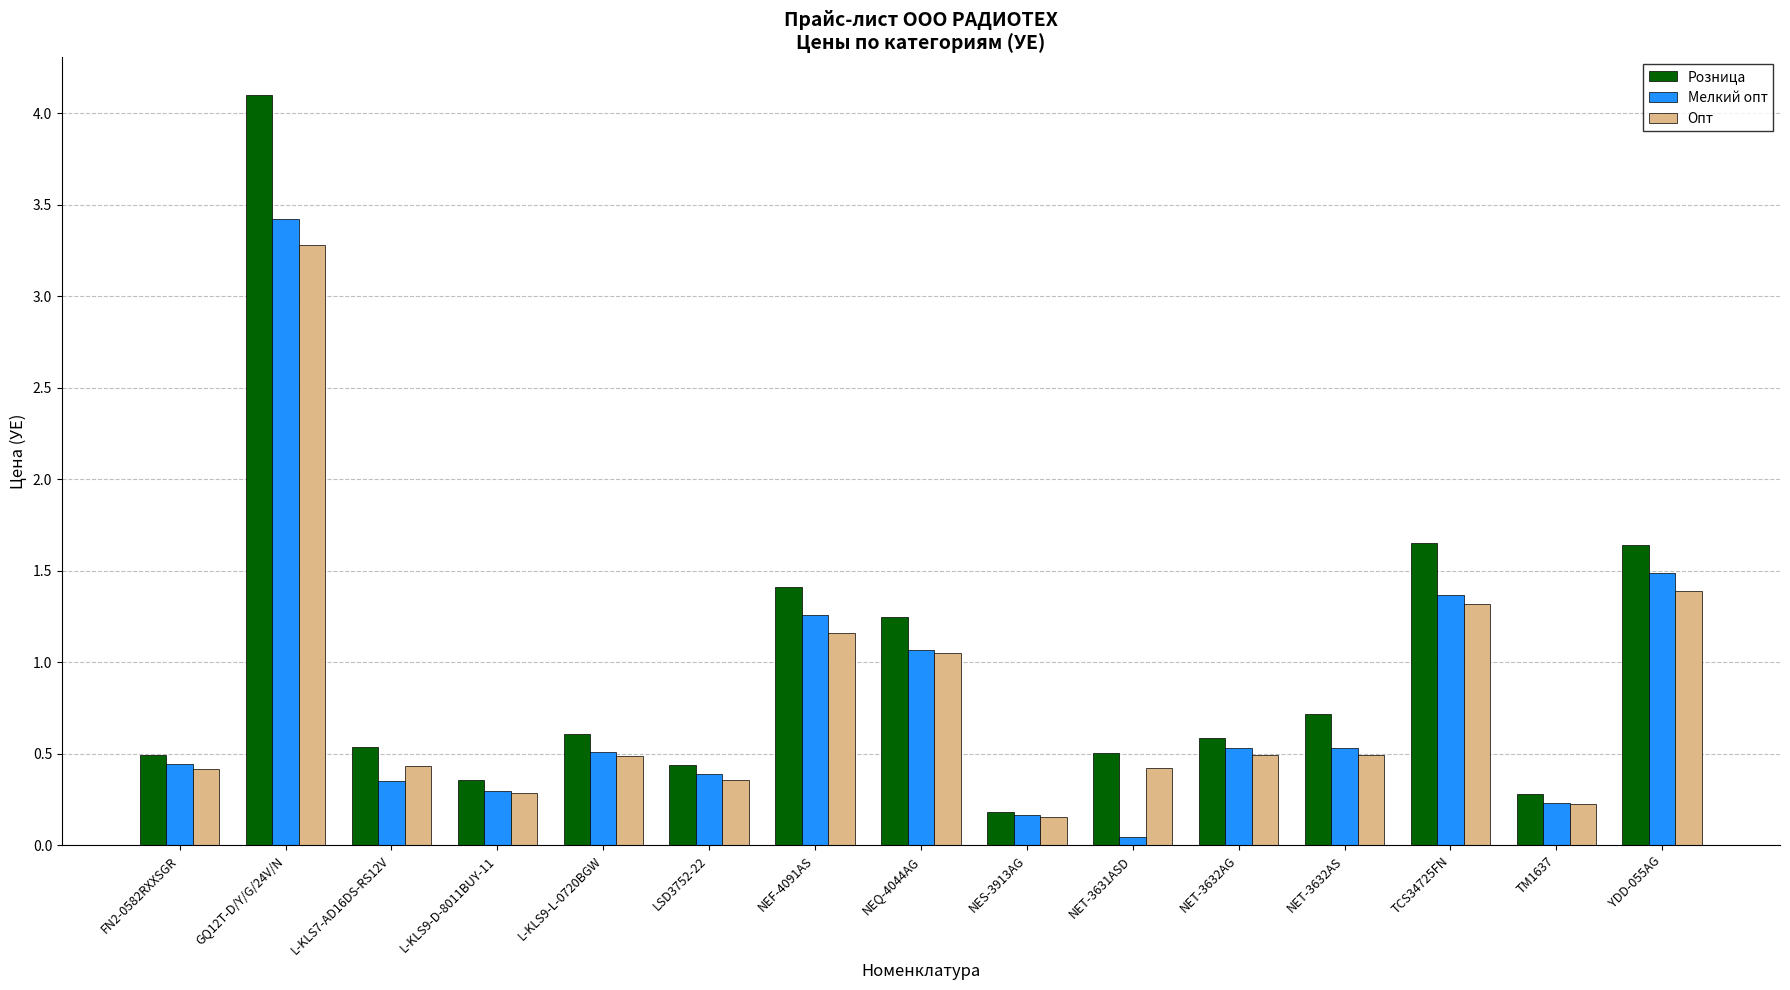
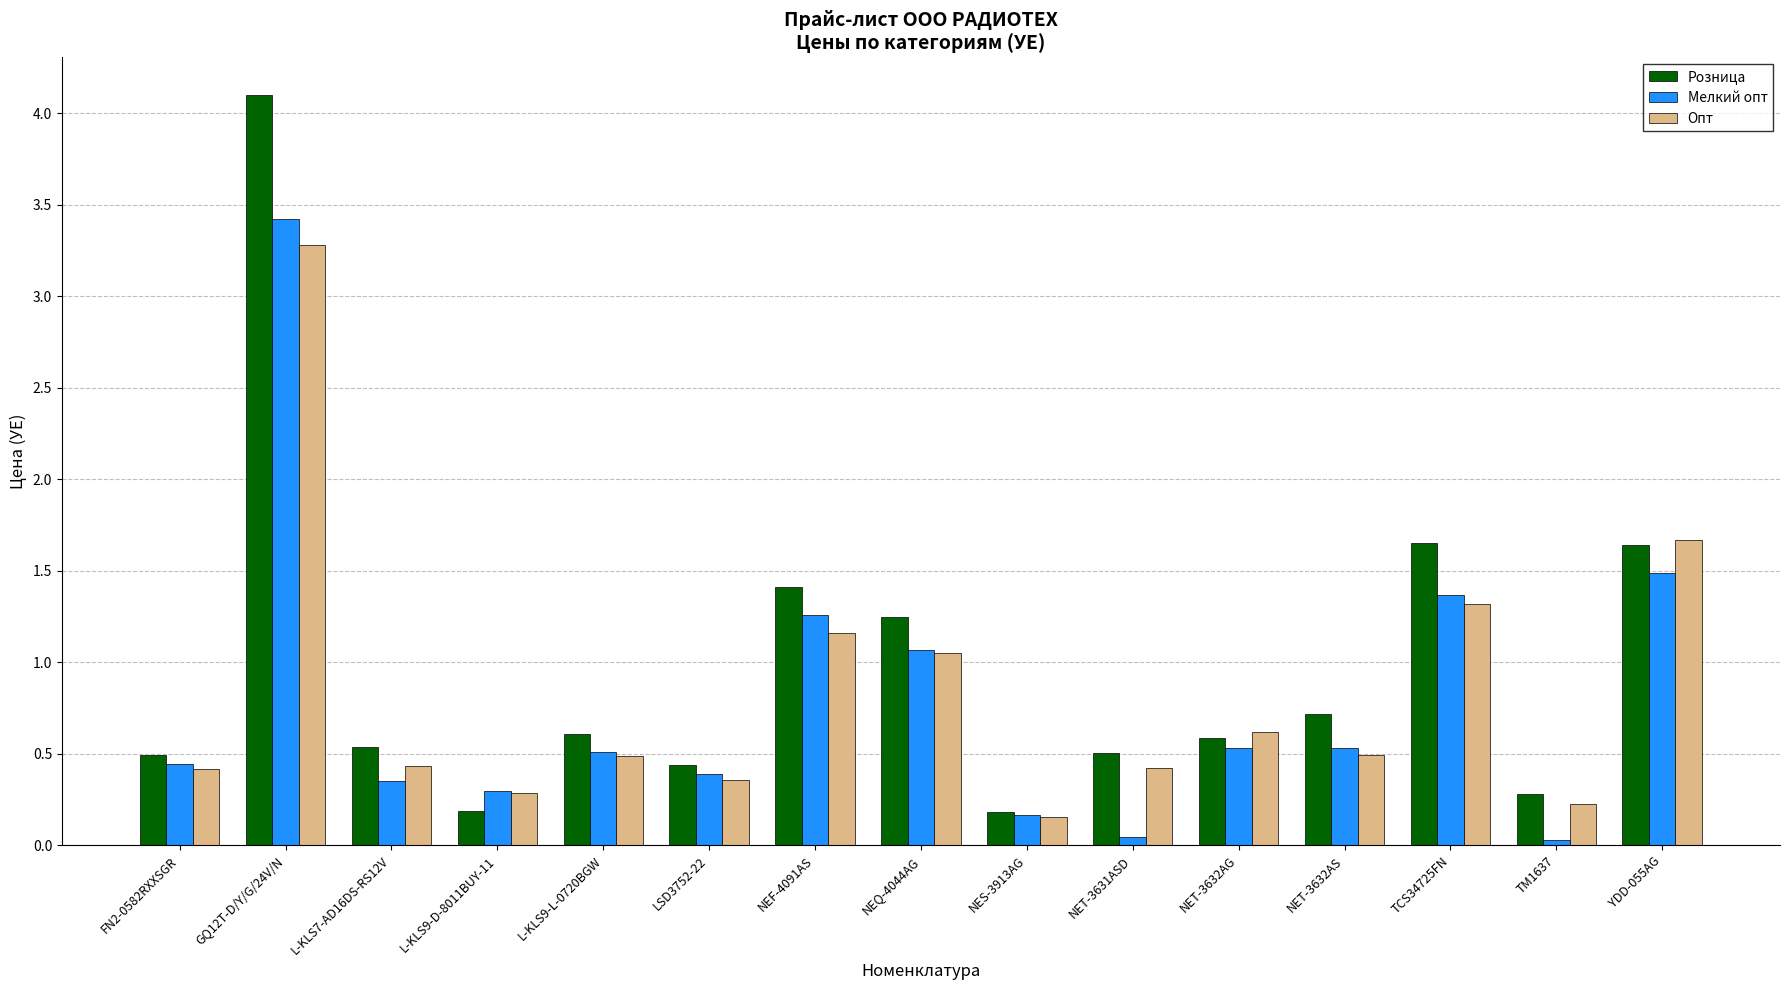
  {
    "Розница": {
      "FN2-0582RXXSGR": 0.49,
      "GQ12T-D/Y/G/24V/N": 4.10,
      "L-KLS7-AD16DS-RS12V": 0.54,
-     "L-KLS9-D-8011BUY-11": 0.36,
+     "L-KLS9-D-8011BUY-11": 0.19,
      "L-KLS9-L-0720BGW": 0.61,
      "LSD3752-22": 0.44,
      "NEF-4091AS": 1.41,
      "NEQ-4044AG": 1.25,
      "NES-3913AG": 0.18,
      "NET-3631ASD": 0.50,
      "NET-3632AG": 0.58,
      "NET-3632AS": 0.72,
      "TCS34725FN": 1.65,
      "TM1637": 0.28,
      "YDD-055AG": 1.64
    },
    "Мелкий опт": {
      "FN2-0582RXXSGR": 0.45,
      "GQ12T-D/Y/G/24V/N": 3.42,
      "L-KLS7-AD16DS-RS12V": 0.35,
      "L-KLS9-D-8011BUY-11": 0.30,
      "L-KLS9-L-0720BGW": 0.51,
      "LSD3752-22": 0.39,
      "NEF-4091AS": 1.26,
      "NEQ-4044AG": 1.07,
      "NES-3913AG": 0.17,
      "NET-3631ASD": 0.05,
      "NET-3632AG": 0.53,
      "NET-3632AS": 0.53,
      "TCS34725FN": 1.37,
-     "TM1637": 0.23,
+     "TM1637": 0.03,
      "YDD-055AG": 1.49
    },
    "Опт": {
      "FN2-0582RXXSGR": 0.42,
      "GQ12T-D/Y/G/24V/N": 3.28,
      "L-KLS7-AD16DS-RS12V": 0.43,
      "L-KLS9-D-8011BUY-11": 0.29,
      "L-KLS9-L-0720BGW": 0.49,
      "LSD3752-22": 0.36,
      "NEF-4091AS": 1.16,
      "NEQ-4044AG": 1.05,
      "NES-3913AG": 0.16,
      "NET-3631ASD": 0.42,
-     "NET-3632AG": 0.49,
+     "NET-3632AG": 0.62,
      "NET-3632AS": 0.49,
      "TCS34725FN": 1.32,
      "TM1637": 0.22,
-     "YDD-055AG": 1.39
+     "YDD-055AG": 1.67
    }
  }
